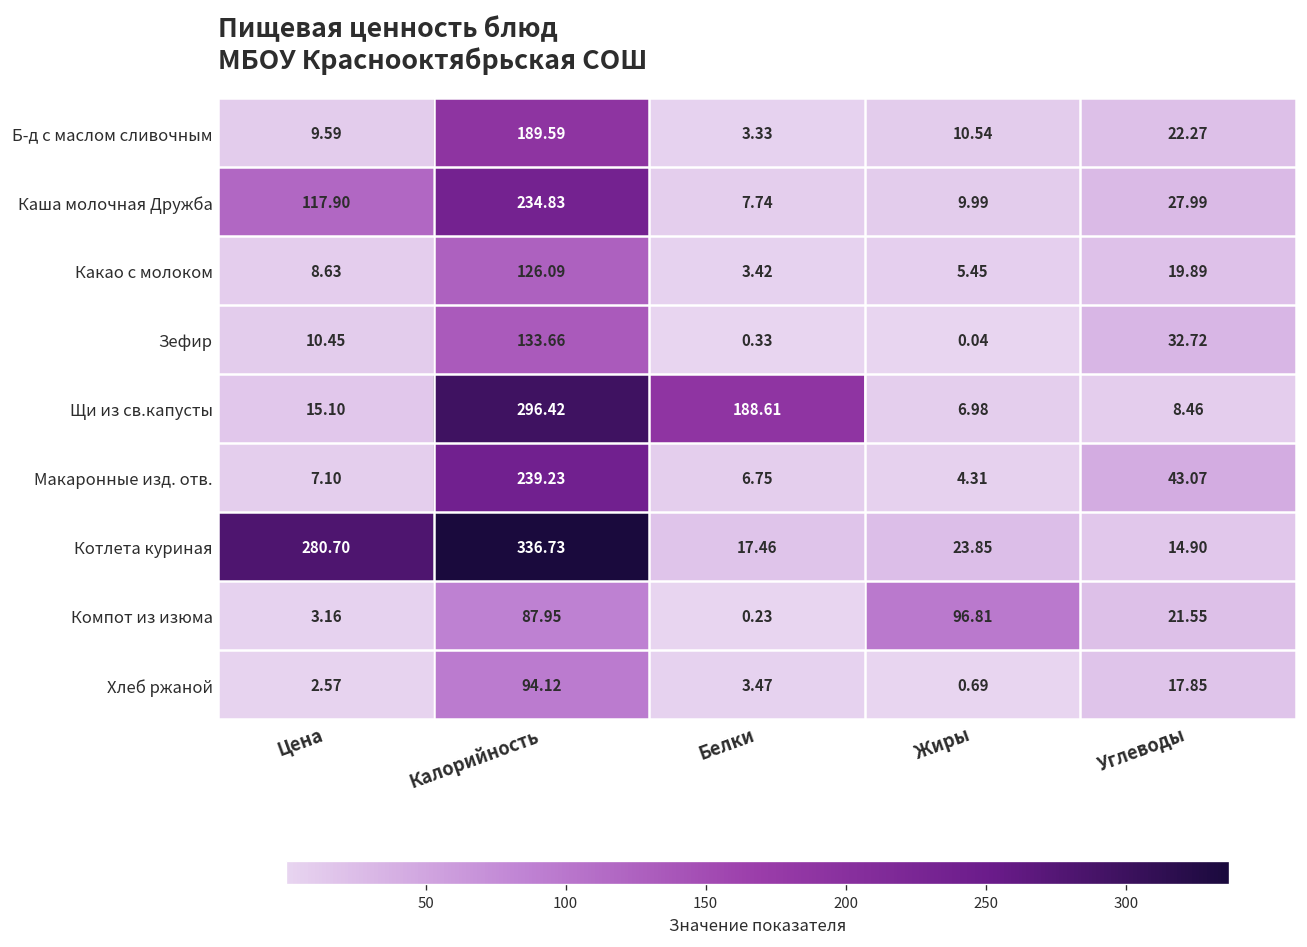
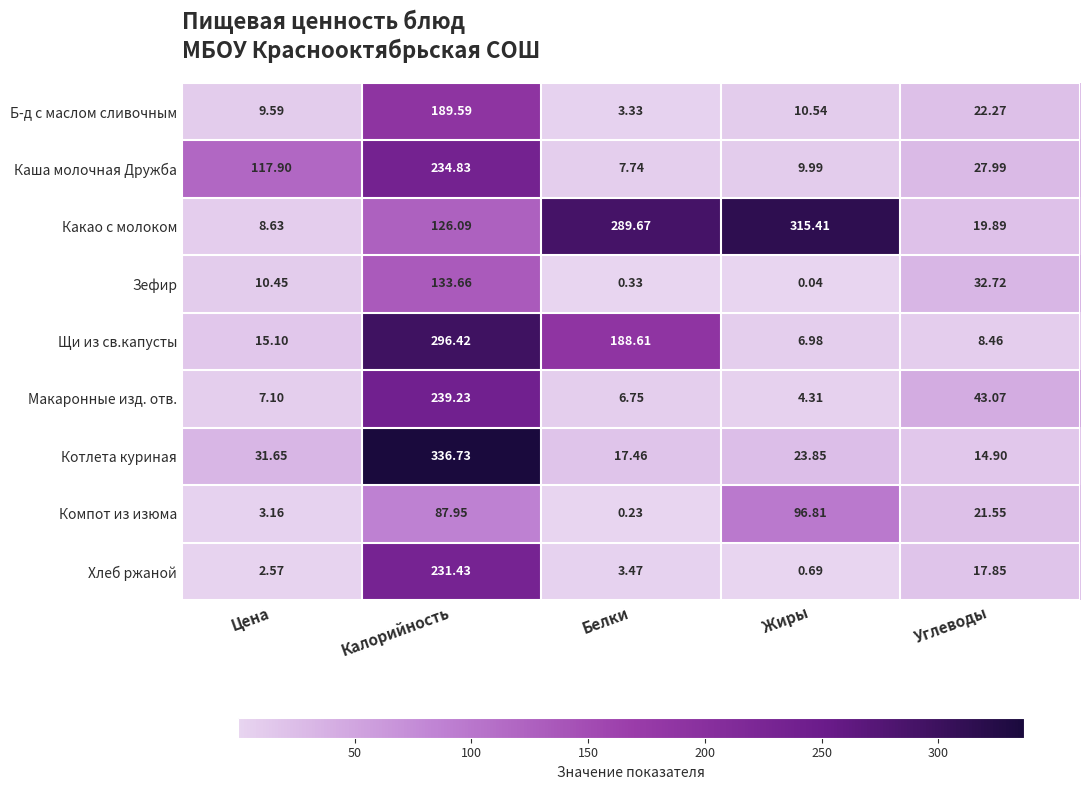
  {
    "Б-д с маслом сливочным": {
      "Цена": 9.59,
      "Калорийность": 189.59,
      "Белки": 3.33,
      "Жиры": 10.54,
      "Углеводы": 22.27
    },
    "Каша молочная Дружба": {
      "Цена": 117.90,
      "Калорийность": 234.83,
      "Белки": 7.74,
      "Жиры": 9.99,
      "Углеводы": 27.99
    },
    "Какао с молоком": {
      "Цена": 8.63,
      "Калорийность": 126.09,
-     "Белки": 3.42,
-     "Жиры": 5.45,
+     "Белки": 289.67,
+     "Жиры": 315.41,
      "Углеводы": 19.89
    },
    "Зефир": {
      "Цена": 10.45,
      "Калорийность": 133.66,
      "Белки": 0.33,
      "Жиры": 0.04,
      "Углеводы": 32.72
    },
    "Щи из св.капусты": {
      "Цена": 15.10,
      "Калорийность": 296.42,
      "Белки": 188.61,
      "Жиры": 6.98,
      "Углеводы": 8.46
    },
    "Макаронные изд. отв.": {
      "Цена": 7.10,
      "Калорийность": 239.23,
      "Белки": 6.75,
      "Жиры": 4.31,
      "Углеводы": 43.07
    },
    "Котлета куриная": {
-     "Цена": 280.70,
+     "Цена": 31.65,
      "Калорийность": 336.73,
      "Белки": 17.46,
      "Жиры": 23.85,
      "Углеводы": 14.90
    },
    "Компот из изюма": {
      "Цена": 3.16,
      "Калорийность": 87.95,
      "Белки": 0.23,
      "Жиры": 96.81,
      "Углеводы": 21.55
    },
    "Хлеб ржаной": {
      "Цена": 2.57,
-     "Калорийность": 94.12,
+     "Калорийность": 231.43,
      "Белки": 3.47,
      "Жиры": 0.69,
      "Углеводы": 17.85
    }
  }
